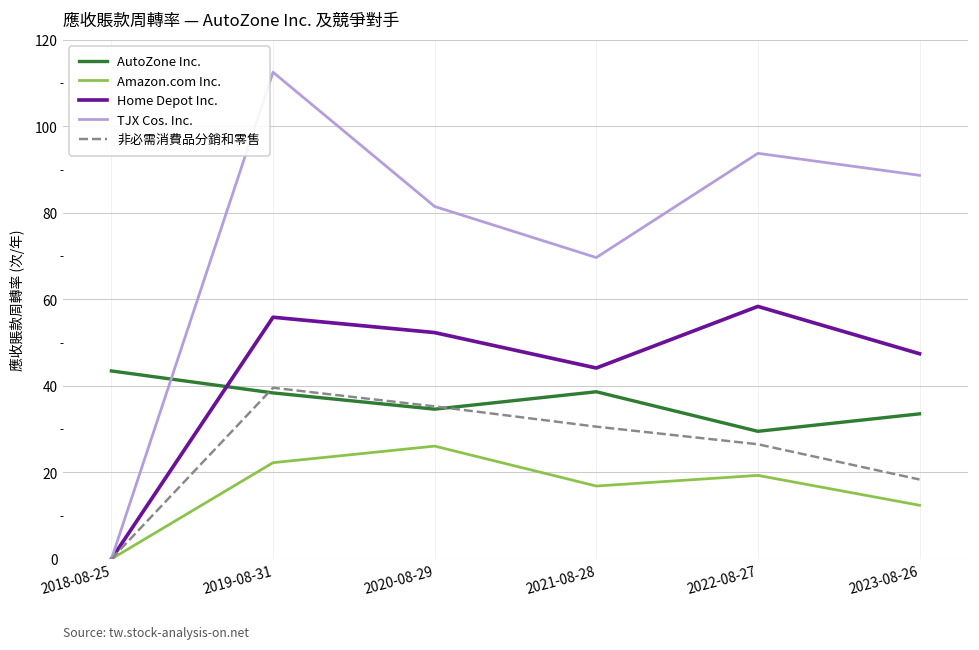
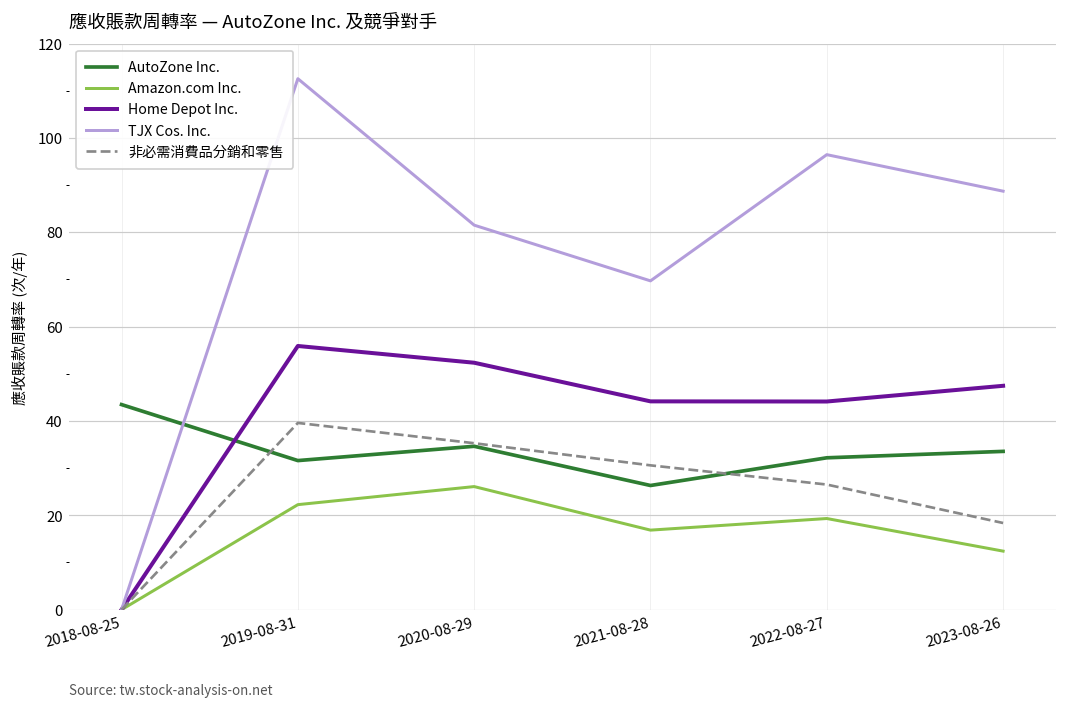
  {
    "AutoZone Inc.": {
      "2018-08-25": 43,
-     "2019-08-31": 38,
-     "2021-08-28": 39,
-     "2022-08-27": 30,
+     "2019-08-31": 32,
+     "2021-08-28": 26,
+     "2022-08-27": 32,
      "2023-08-26": 34
    },
    "Amazon.com Inc.": {
      "2019-08-31": 22,
      "2020-08-29": 26,
      "2021-08-28": 17,
      "2022-08-27": 19,
      "2023-08-26": 12
    },
    "Home Depot Inc.": {
      "2019-08-31": 56,
      "2020-08-29": 52,
      "2021-08-28": 44,
-     "2022-08-27": 58,
+     "2022-08-27": 44,
      "2023-08-26": 47
    },
    "TJX Cos. Inc.": {
      "2019-08-31": 113,
      "2020-08-29": 82,
      "2021-08-28": 70,
-     "2022-08-27": 94,
+     "2022-08-27": 96,
      "2023-08-26": 89
    },
    "非必需消費品分銷和零售": {
      "2019-08-31": 40,
      "2021-08-28": 31,
      "2022-08-27": 27,
      "2023-08-26": 18
    }
  }
